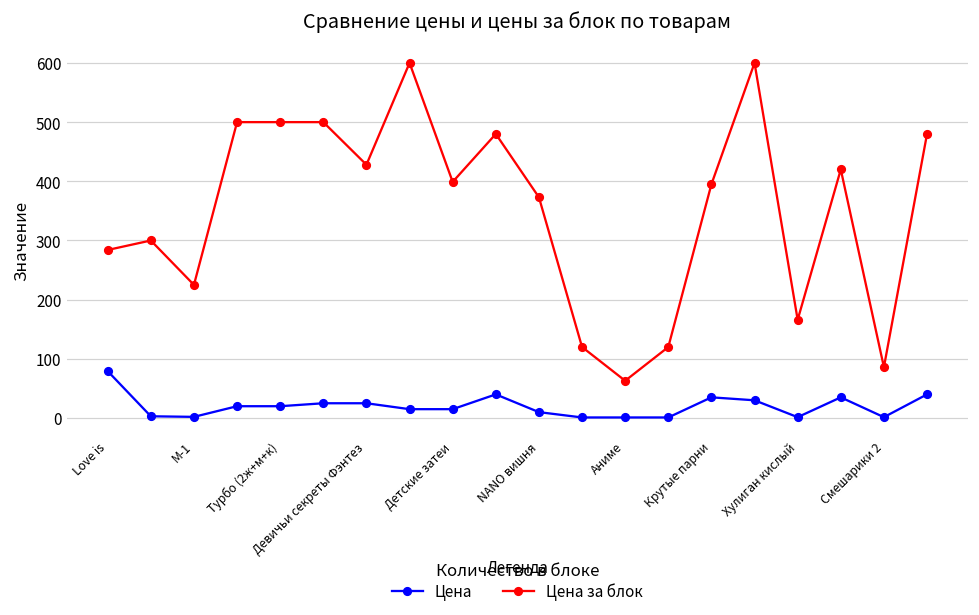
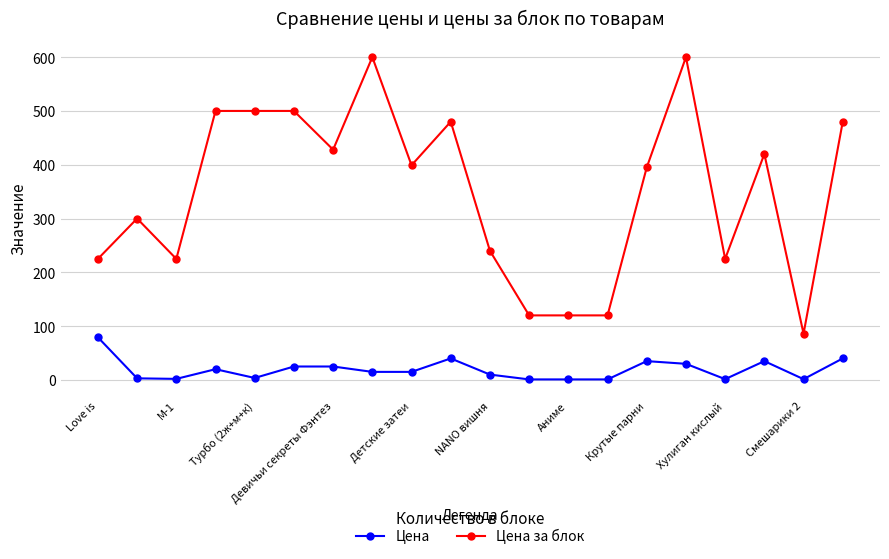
  {
    "Цена": {
      "Love is": 80,
      "М-1": 0,
-     "Турбо (2ж+м+к)": 20,
+     "Турбо (2ж+м+к)": 0,
      "Девичьи секреты Фэнтез": 30,
      "Детские затеи": 20,
      "NANO вишня": 10,
      "Аниме": 0,
      "Крутые парни": 40,
      "Хулиган кислый": 0,
      "Смешарики 2": 0
    },
    "Цена за блок": {
-     "Love is": 280,
+     "Love is": 230,
      "М-1": 230,
      "Турбо (2ж+м+к)": 500,
      "Девичьи секреты Фэнтез": 430,
      "Детские затеи": 400,
-     "NANO вишня": 370,
-     "Аниме": 60,
+     "NANO вишня": 240,
+     "Аниме": 120,
      "Крутые парни": 400,
-     "Хулиган кислый": 170,
+     "Хулиган кислый": 230,
      "Смешарики 2": 90
    }
  }
